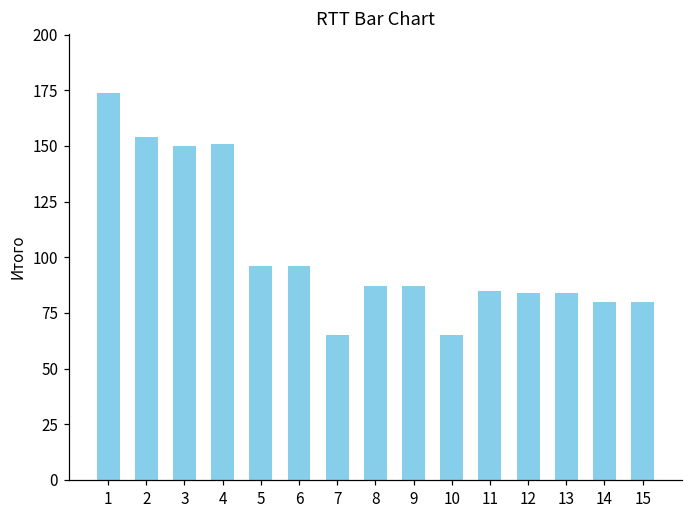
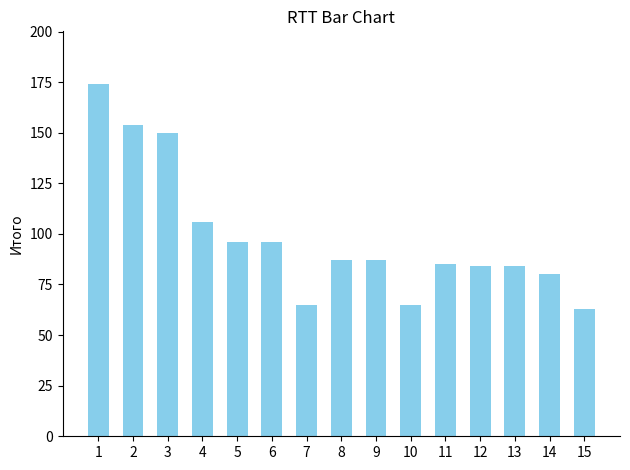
  {
    "1": 174,
    "2": 154,
    "3": 150,
-   "4": 151,
+   "4": 106,
    "5": 96,
    "6": 96,
    "7": 65,
    "8": 87,
    "9": 87,
    "10": 65,
    "11": 85,
    "12": 84,
    "13": 84,
    "14": 80,
-   "15": 80
+   "15": 63
  }
